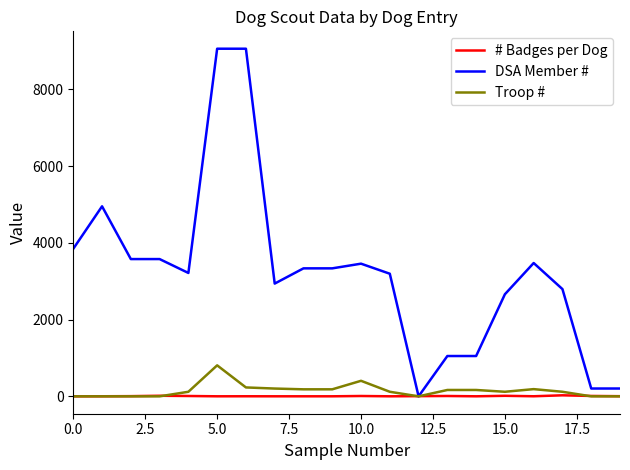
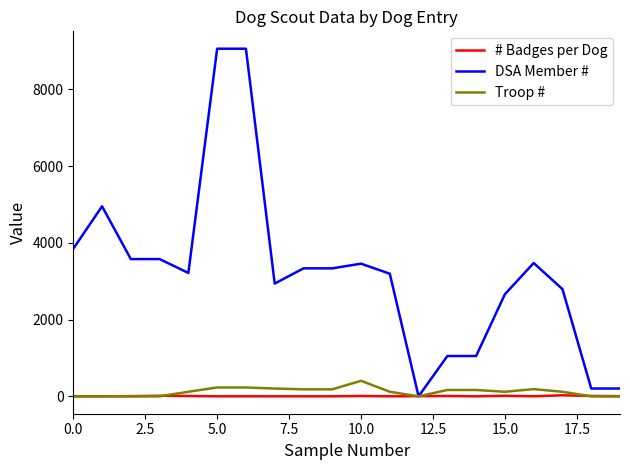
  {
    "# Badges per Dog": {
      "5.0": 0,
      "10.0": 0,
      "15.0": 0
    },
    "DSA Member #": {
      "0.0": 3800,
      "5.0": 9100,
      "10.0": 3500,
      "15.0": 2700
    },
    "Troop #": {
-     "5.0": 800,
+     "5.0": 200,
      "10.0": 400,
      "15.0": 100
    }
  }
